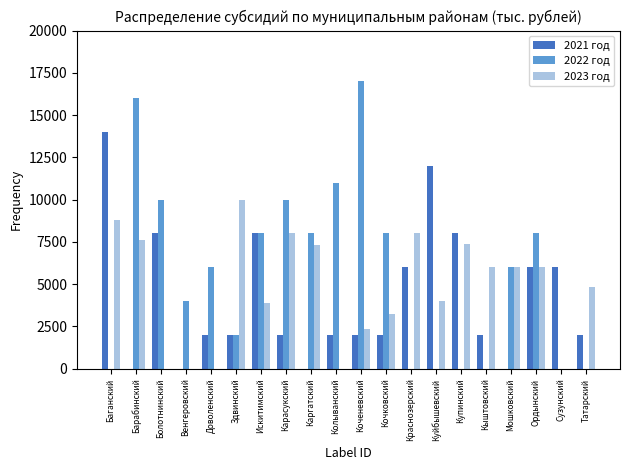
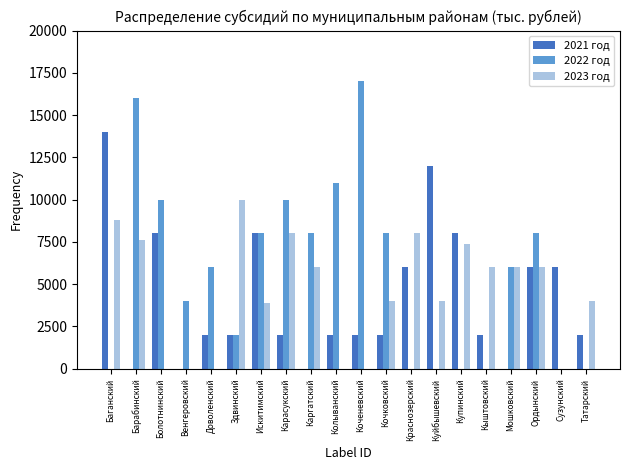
  {
    "2023 год": {
      "Баганский": 8800,
      "Барабинский": 7600,
      "Болотнинский": 0,
      "Венгеровский": 0,
      "Доволенский": 0,
      "Здвинский": 10000,
      "Искитимский": 3900,
      "Карасукский": 8000,
-     "Каргатский": 7300,
+     "Каргатский": 6000,
      "Колыванский": 0,
-     "Коченевский": 2300,
-     "Кочковский": 3200,
+     "Коченевский": 0,
+     "Кочковский": 4000,
      "Краснозерский": 8000,
      "Куйбышевский": 4000,
      "Купинский": 7400,
      "Кыштовский": 6000,
      "Мошковский": 6000,
      "Ордынский": 6000,
      "Сузунский": 0,
-     "Татарский": 4800
+     "Татарский": 4000
    }
  }
